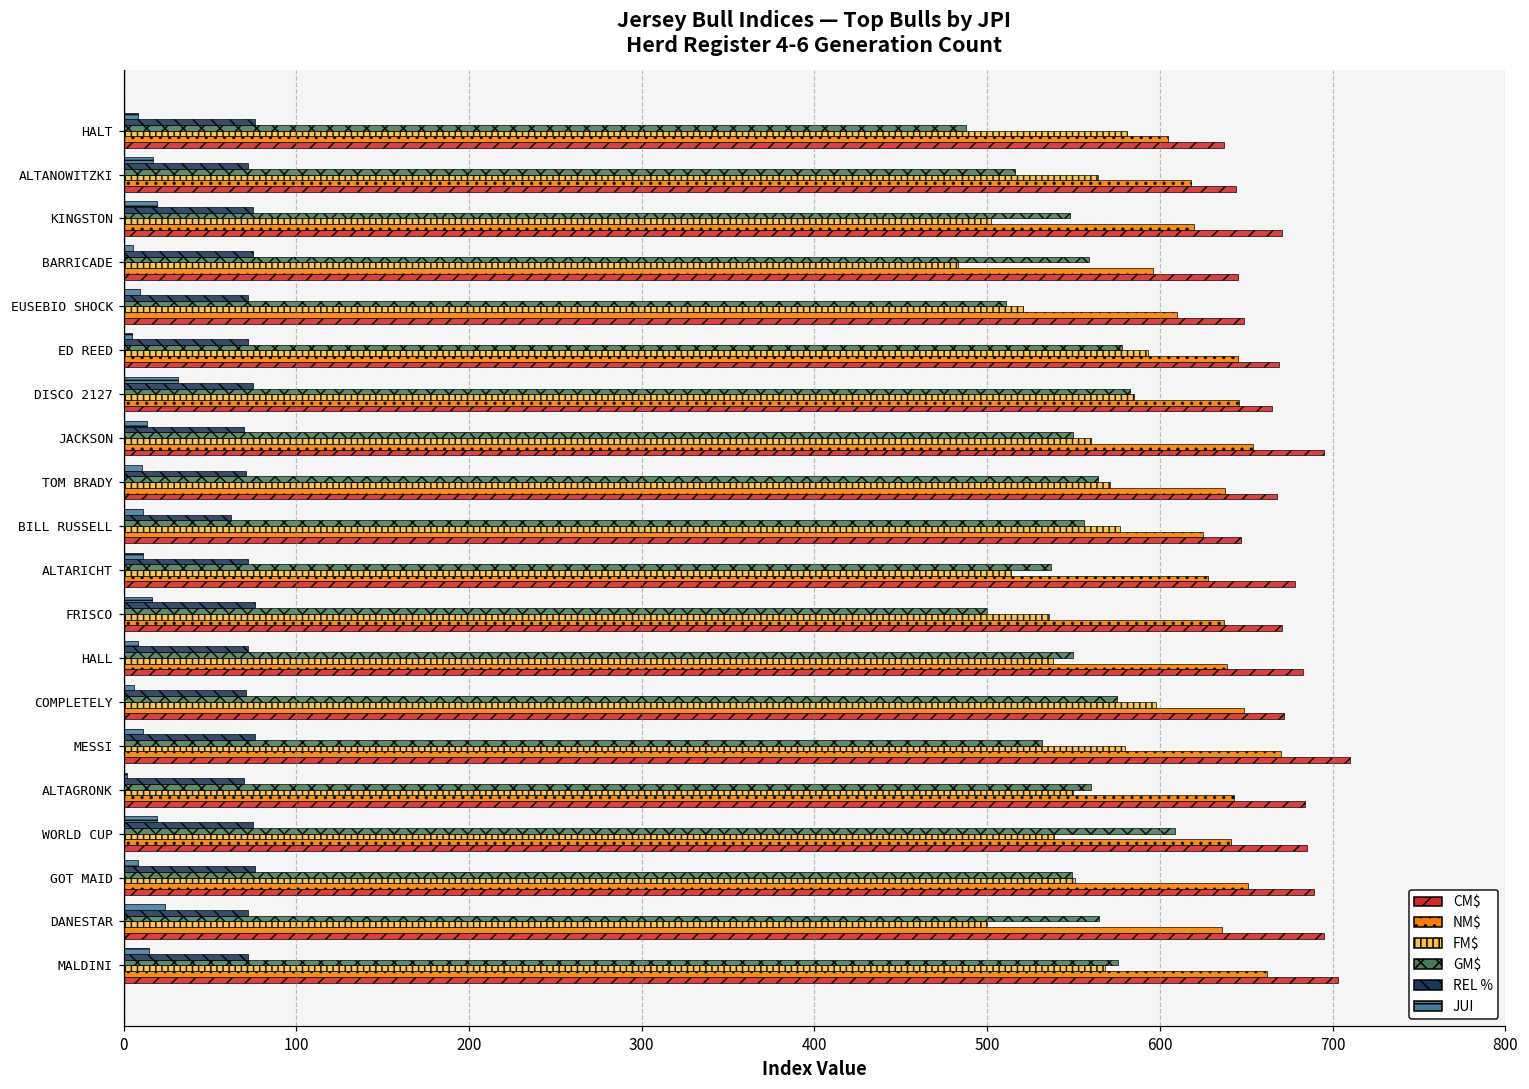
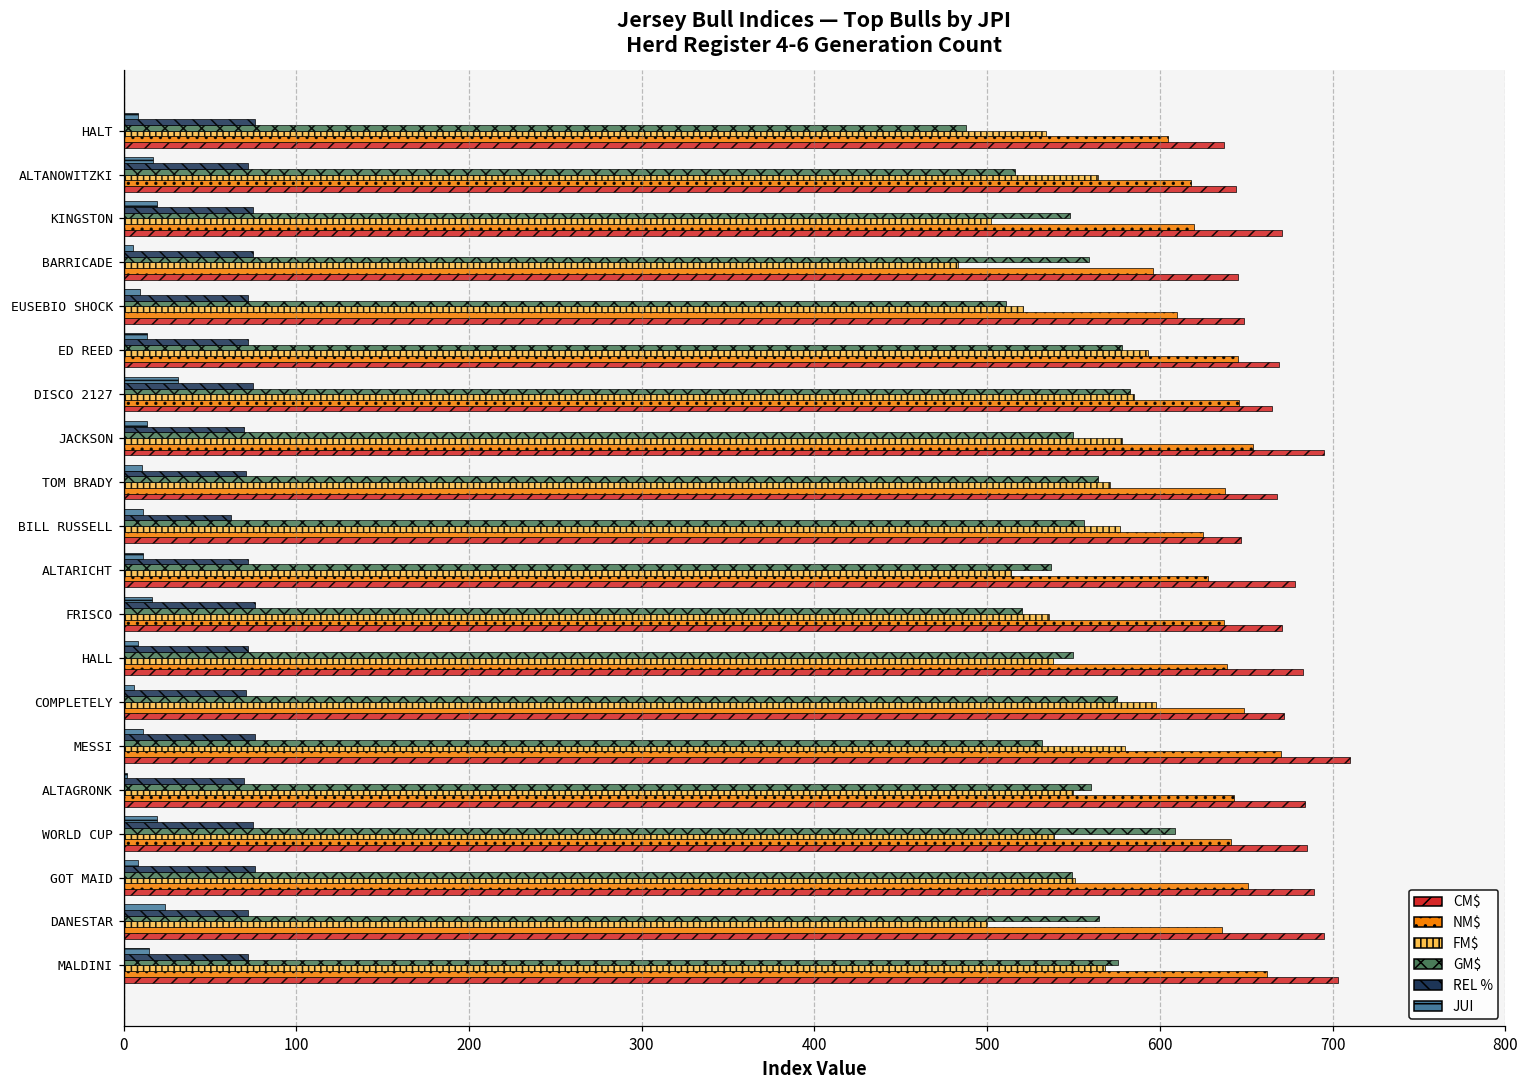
  {
    "CM$": {
      "HALT": 637,
      "ALTANOWITZKI": 644,
      "KINGSTON": 671,
      "BARRICADE": 645,
      "EUSEBIO SHOCK": 649,
      "ED REED": 669,
      "DISCO 2127": 665,
      "JACKSON": 695,
      "TOM BRADY": 668,
      "BILL RUSSELL": 647,
      "ALTARICHT": 678,
      "FRISCO": 671,
      "HALL": 683,
      "COMPLETELY": 672,
      "MESSI": 710,
      "ALTAGRONK": 684,
      "WORLD CUP": 685,
      "GOT MAID": 689,
      "DANESTAR": 695,
      "MALDINI": 703
    },
    "NM$": {
      "HALT": 605,
      "ALTANOWITZKI": 618,
      "KINGSTON": 620,
      "BARRICADE": 596,
      "EUSEBIO SHOCK": 610,
      "ED REED": 645,
      "DISCO 2127": 646,
      "JACKSON": 654,
      "TOM BRADY": 638,
      "BILL RUSSELL": 625,
      "ALTARICHT": 628,
      "FRISCO": 637,
      "HALL": 639,
      "COMPLETELY": 649,
      "MESSI": 670,
      "ALTAGRONK": 643,
      "WORLD CUP": 641,
      "GOT MAID": 651,
      "DANESTAR": 636,
      "MALDINI": 662
    },
    "FM$": {
-     "HALT": 581,
+     "HALT": 534,
      "ALTANOWITZKI": 564,
      "KINGSTON": 502,
      "BARRICADE": 483,
      "EUSEBIO SHOCK": 521,
      "ED REED": 593,
      "DISCO 2127": 585,
-     "JACKSON": 560,
+     "JACKSON": 578,
      "TOM BRADY": 571,
      "BILL RUSSELL": 577,
      "ALTARICHT": 514,
      "FRISCO": 536,
      "HALL": 538,
      "COMPLETELY": 598,
      "MESSI": 580,
      "ALTAGRONK": 550,
      "WORLD CUP": 539,
      "GOT MAID": 551,
      "DANESTAR": 500,
      "MALDINI": 568
    },
    "GM$": {
      "HALT": 488,
      "ALTANOWITZKI": 516,
      "KINGSTON": 548,
      "BARRICADE": 559,
      "EUSEBIO SHOCK": 511,
      "ED REED": 578,
      "DISCO 2127": 583,
      "JACKSON": 550,
      "TOM BRADY": 564,
      "BILL RUSSELL": 556,
      "ALTARICHT": 537,
-     "FRISCO": 500,
+     "FRISCO": 520,
      "HALL": 550,
      "COMPLETELY": 575,
      "MESSI": 532,
      "ALTAGRONK": 560,
      "WORLD CUP": 609,
      "GOT MAID": 549,
      "DANESTAR": 565,
      "MALDINI": 576
    },
    "REL %": {
      "HALT": 76,
      "ALTANOWITZKI": 72,
      "KINGSTON": 75,
      "BARRICADE": 75,
      "EUSEBIO SHOCK": 72,
      "ED REED": 72,
      "DISCO 2127": 75,
      "JACKSON": 70,
      "TOM BRADY": 71,
      "BILL RUSSELL": 62,
      "ALTARICHT": 72,
      "FRISCO": 76,
      "HALL": 72,
      "COMPLETELY": 71,
      "MESSI": 76,
      "ALTAGRONK": 70,
      "WORLD CUP": 75,
      "GOT MAID": 76,
      "DANESTAR": 72,
      "MALDINI": 72
    },
    "JUI": {
      "HALT": 8,
      "ALTANOWITZKI": 17,
      "KINGSTON": 20,
      "BARRICADE": 5,
      "EUSEBIO SHOCK": 10,
-     "ED REED": 5,
+     "ED REED": 13,
      "DISCO 2127": 32,
      "JACKSON": 13,
      "TOM BRADY": 11,
      "BILL RUSSELL": 11,
      "ALTARICHT": 11,
      "FRISCO": 17,
      "HALL": 8,
      "COMPLETELY": 6,
      "MESSI": 11,
      "ALTAGRONK": 2,
      "WORLD CUP": 19,
      "GOT MAID": 8,
      "DANESTAR": 24,
      "MALDINI": 14
    }
  }
